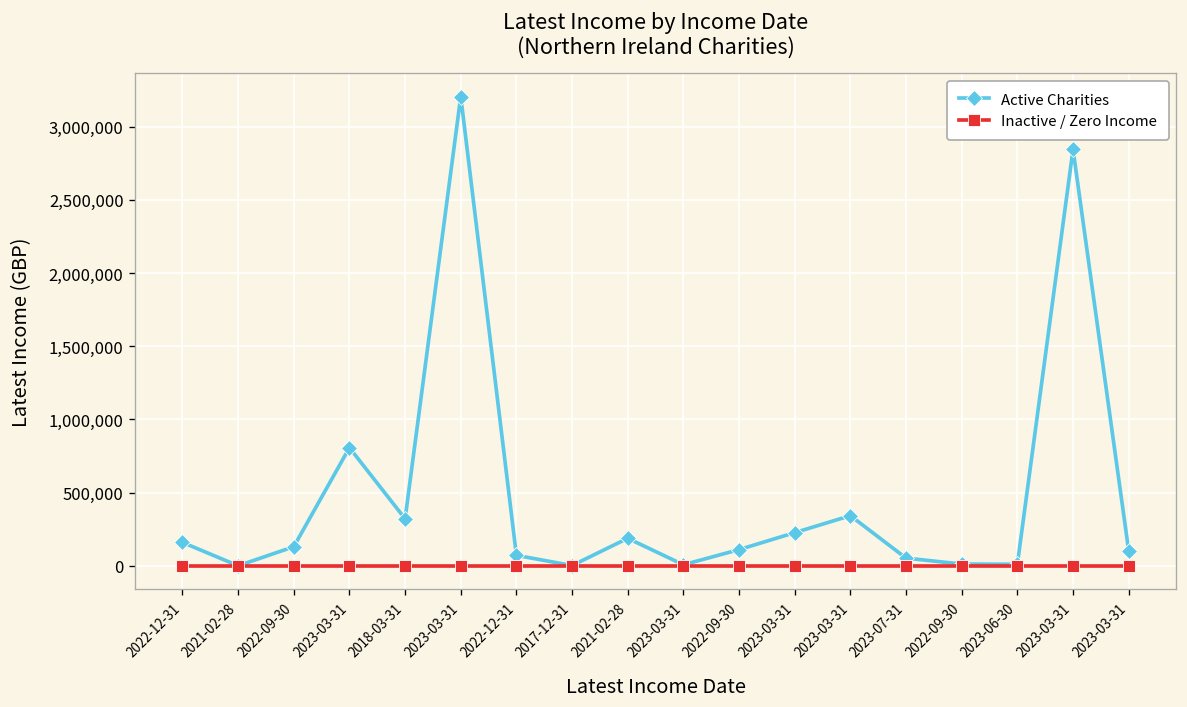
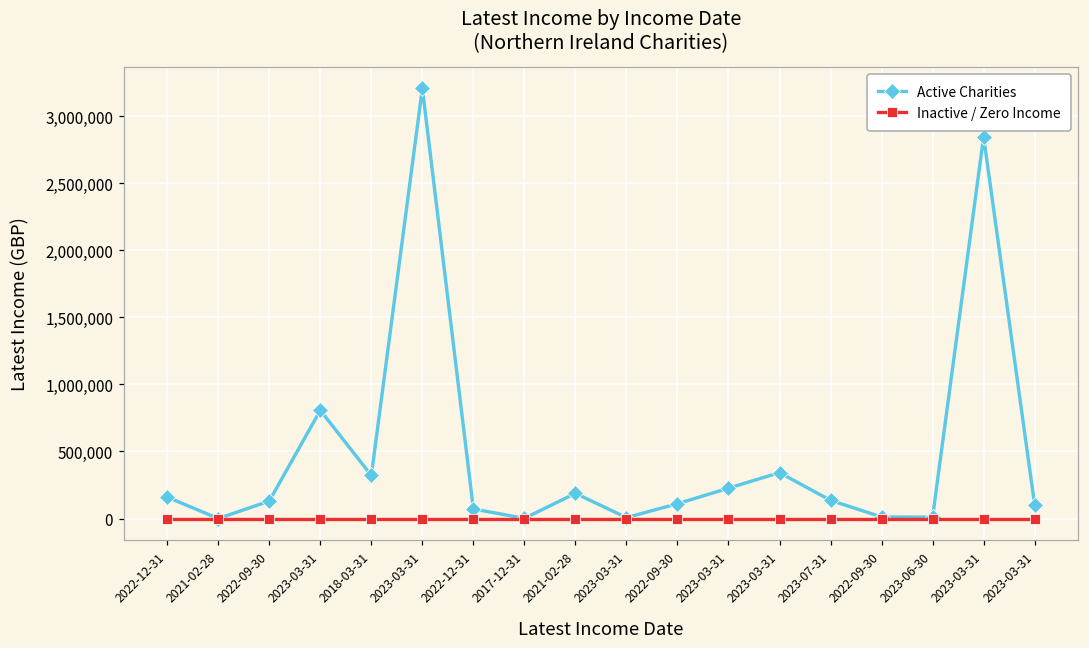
  {
    "Active Charities": {
      "2018-03-31": "320,000",
-     "2023-07-31": "50,000"
+     "2023-07-31": "140,000"
    },
    "Inactive / Zero Income": {
      "2018-03-31": "0",
      "2023-07-31": "0"
    }
  }
